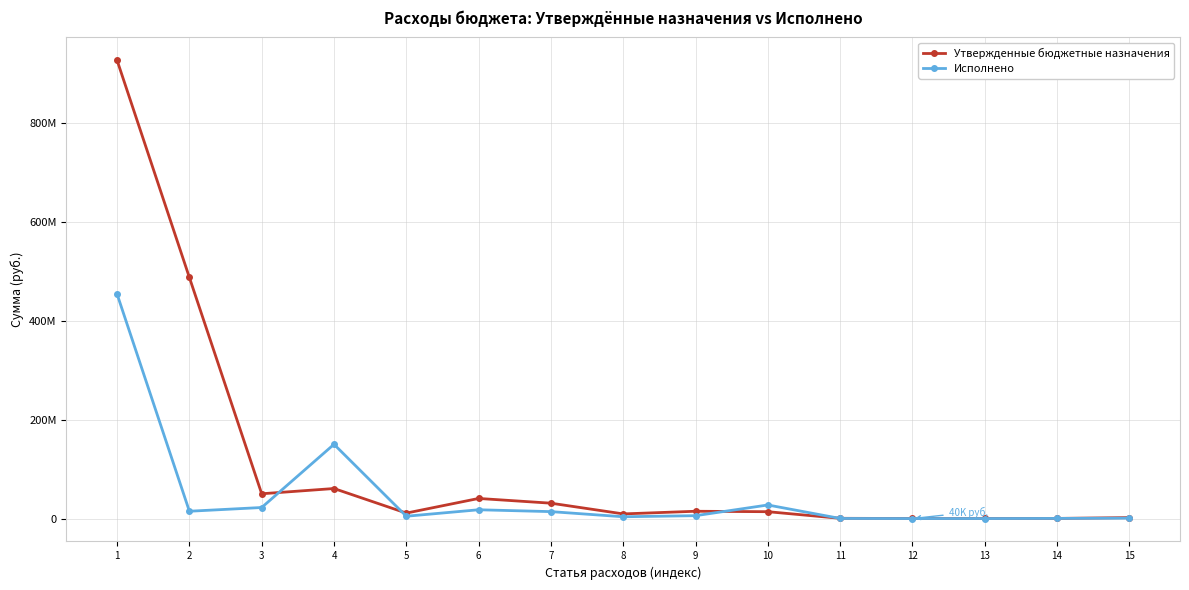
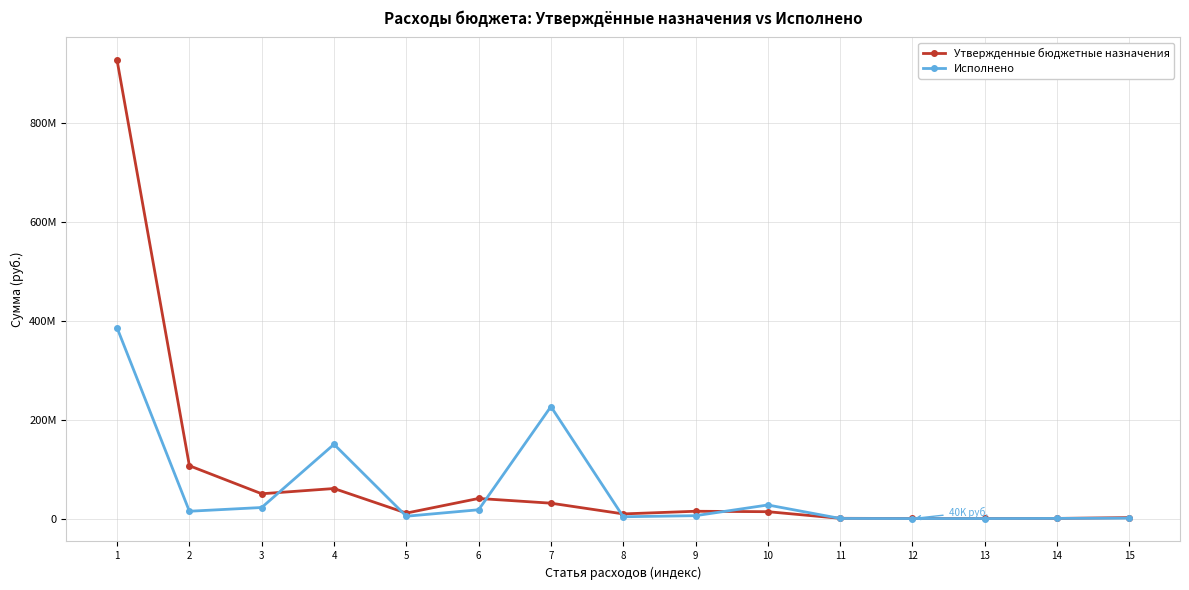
  {
    "Утвержденные бюджетные назначения": {
      "1": 930000000,
-     "2": 490000000,
+     "2": 110000000,
      "3": 50000000,
      "4": 60000000,
      "5": 10000000,
      "6": 40000000,
      "7": 30000000,
      "8": 10000000,
      "9": 10000000,
      "10": 10000000
    },
    "Исполнено": {
-     "1": 450000000,
+     "1": 390000000,
      "2": 10000000,
      "3": 20000000,
      "4": 150000000,
      "5": 0,
      "6": 20000000,
-     "7": 10000000,
+     "7": 230000000,
      "8": 0,
      "9": 10000000,
      "10": 30000000
    }
  }
